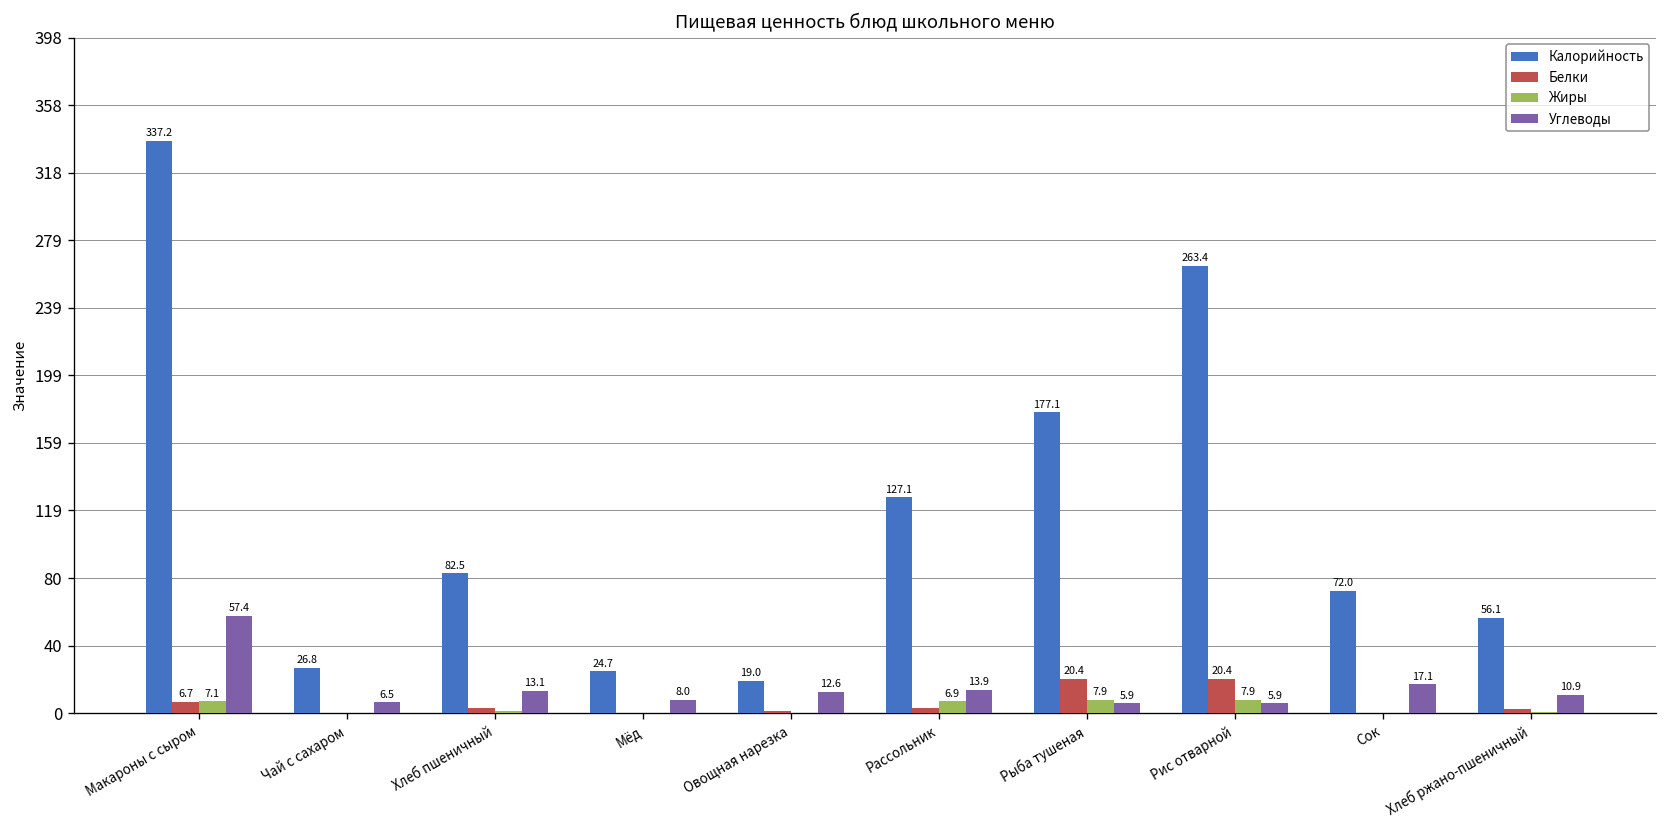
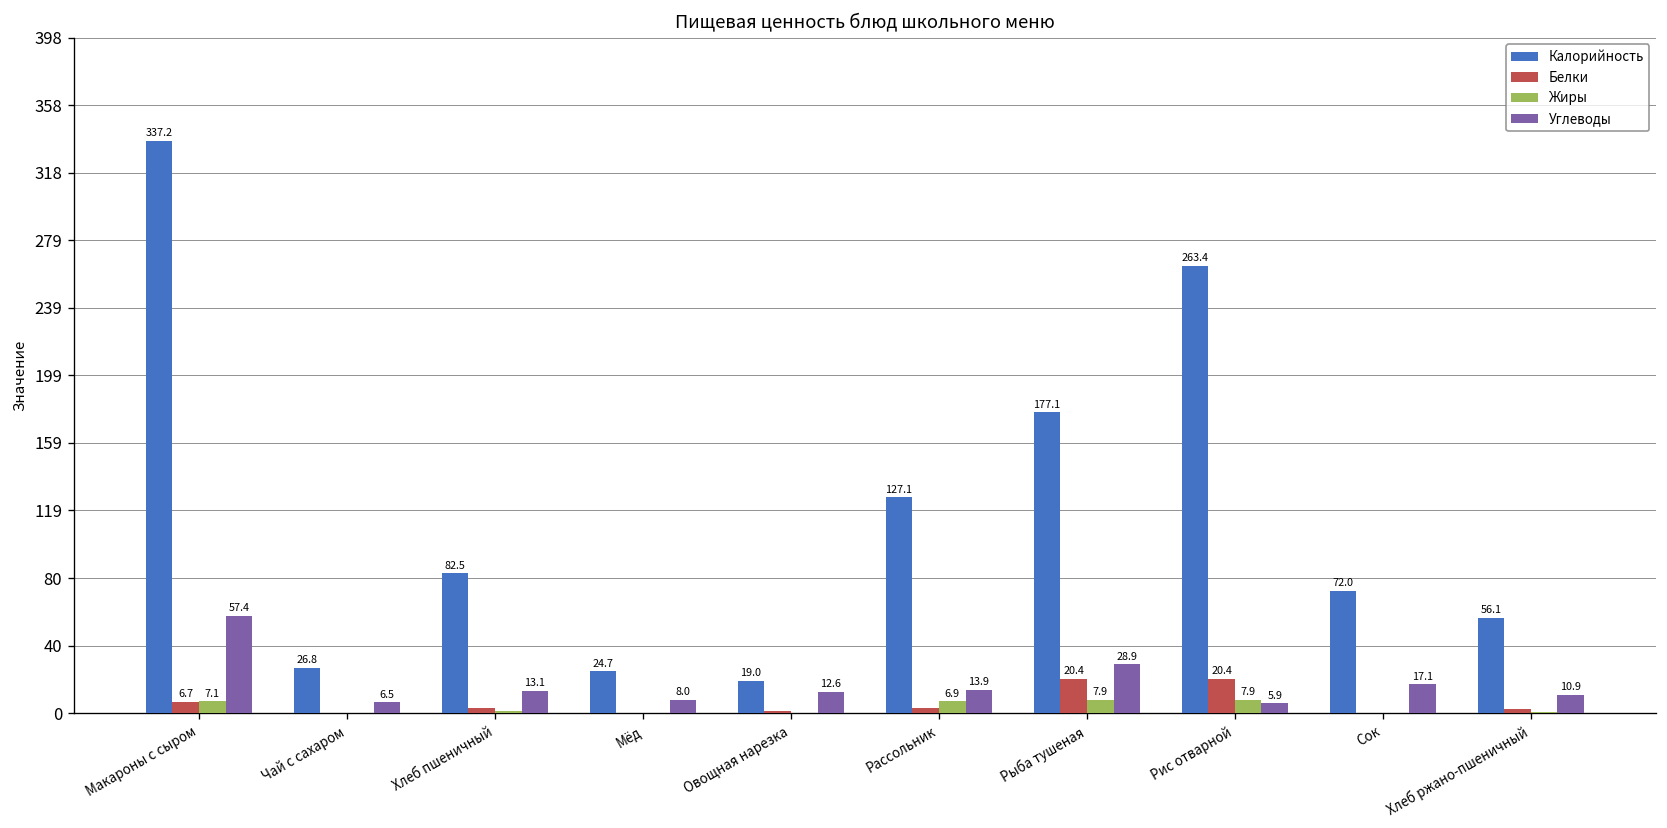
  {
    "Калорийность": {
      "Макароны с сыром": 337.2,
      "Чай с сахаром": 26.8,
      "Хлеб пшеничный": 82.5,
      "Мёд": 24.7,
      "Овощная нарезка": 19.0,
      "Рассольник": 127.1,
      "Рыба тушеная": 177.1,
      "Рис отварной": 263.4,
      "Сок": 72.0,
      "Хлеб ржано-пшеничный": 56.1
    },
    "Белки": {
      "Макароны с сыром": 6.7,
      "Рыба тушеная": 20.4,
      "Рис отварной": 20.4
    },
    "Жиры": {
      "Макароны с сыром": 7.1,
      "Рассольник": 6.9,
      "Рыба тушеная": 7.9,
      "Рис отварной": 7.9
    },
    "Углеводы": {
      "Макароны с сыром": 57.4,
      "Чай с сахаром": 6.5,
      "Хлеб пшеничный": 13.1,
      "Мёд": 8.0,
      "Овощная нарезка": 12.6,
      "Рассольник": 13.9,
-     "Рыба тушеная": 5.9,
+     "Рыба тушеная": 28.9,
      "Рис отварной": 5.9,
      "Сок": 17.1,
      "Хлеб ржано-пшеничный": 10.9
    }
  }
